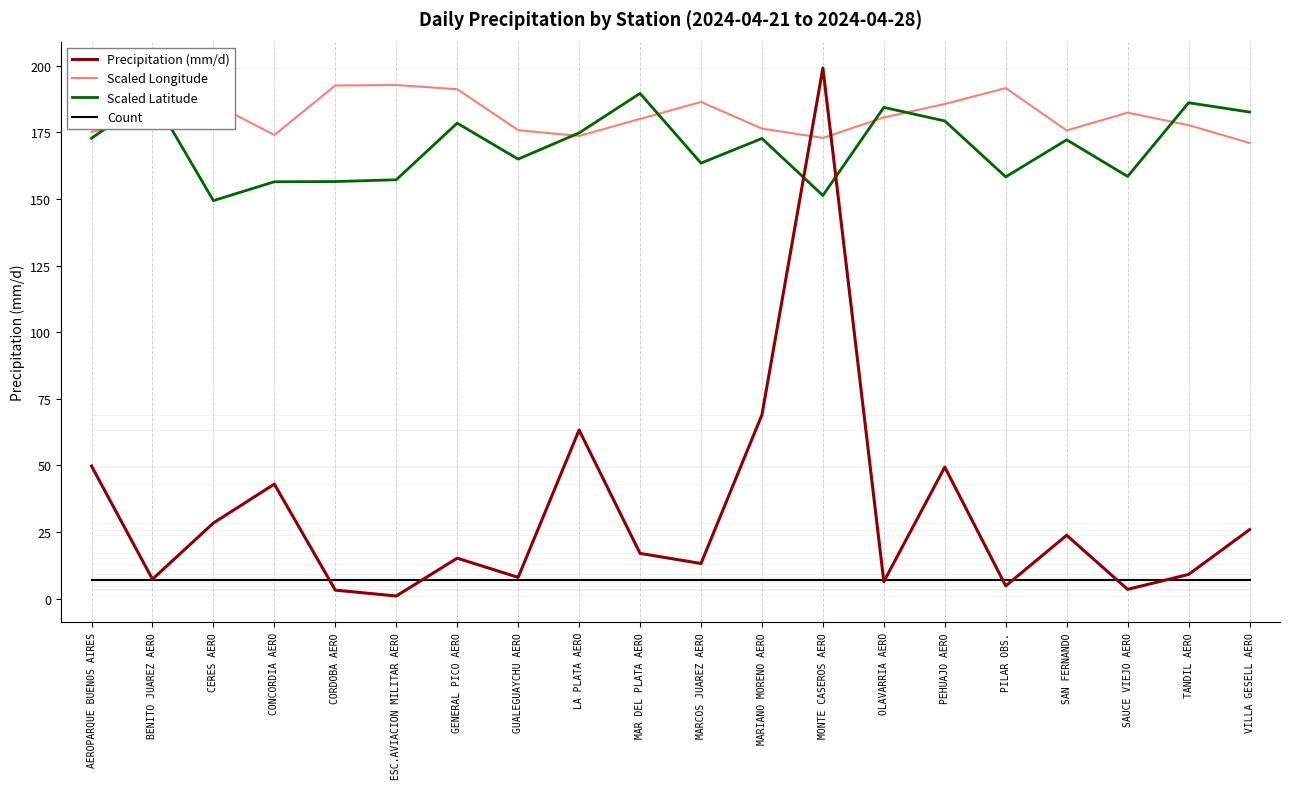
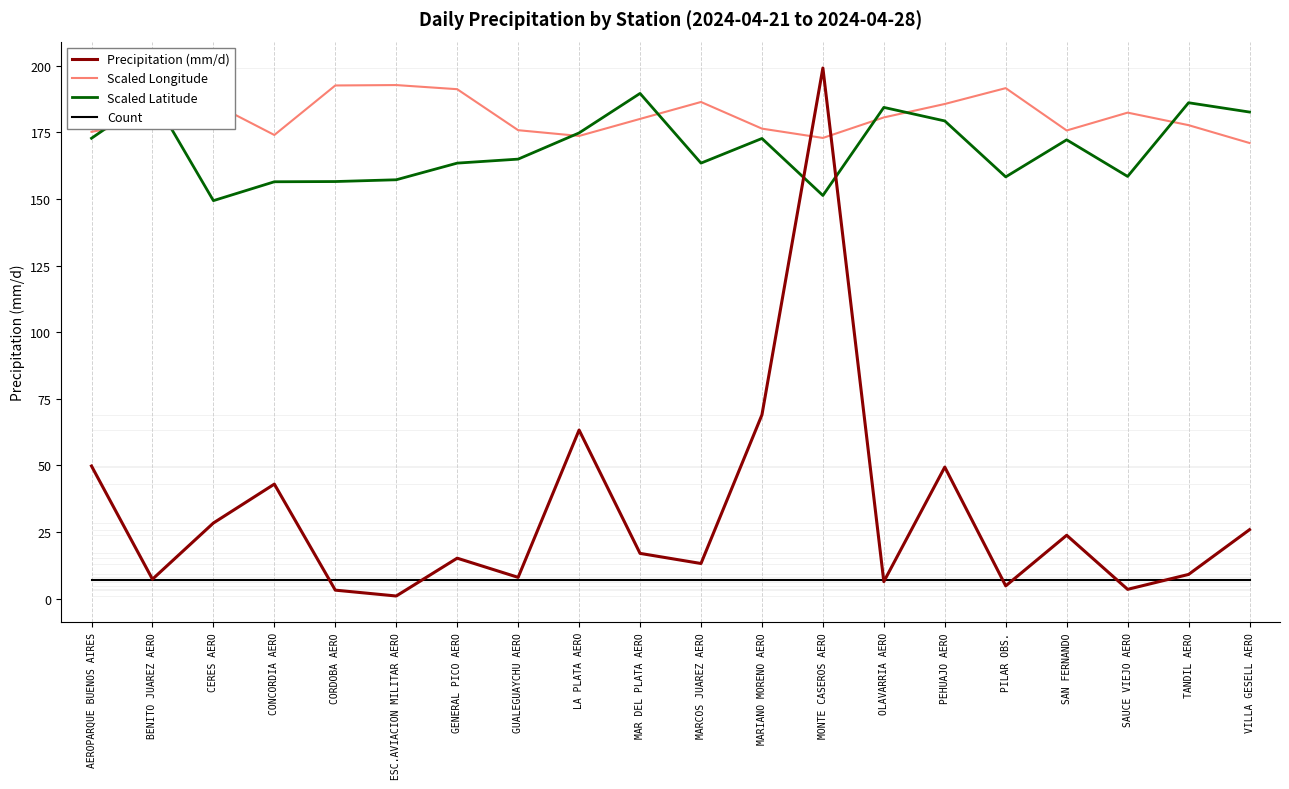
  {
    "Scaled Longitude": {
      "AEROPARQUE BUENOS AIRES": 175,
      "CONCORDIA AERO": 174,
      "CORDOBA AERO": 193,
      "ESC.AVIACION MILITAR AERO": 193,
      "GENERAL PICO AERO": 191,
      "GUALEGUAYCHU AERO": 176,
      "LA PLATA AERO": 174,
      "MAR DEL PLATA AERO": 180,
      "MARCOS JUAREZ AERO": 186,
      "MARIANO MORENO AERO": 176,
      "MONTE CASEROS AERO": 173,
      "OLAVARRIA AERO": 181,
      "PEHUAJO AERO": 186,
      "PILAR OBS.": 192,
      "SAN FERNANDO": 176,
      "SAUCE VIEJO AERO": 182,
      "TANDIL AERO": 178,
      "VILLA GESELL AERO": 171
    },
    "Scaled Latitude": {
      "AEROPARQUE BUENOS AIRES": 173,
      "CERES AERO": 149,
      "CONCORDIA AERO": 157,
      "CORDOBA AERO": 157,
      "ESC.AVIACION MILITAR AERO": 157,
-     "GENERAL PICO AERO": 179,
+     "GENERAL PICO AERO": 164,
      "GUALEGUAYCHU AERO": 165,
      "LA PLATA AERO": 175,
      "MAR DEL PLATA AERO": 190,
      "MARCOS JUAREZ AERO": 164,
      "MARIANO MORENO AERO": 173,
      "MONTE CASEROS AERO": 151,
      "OLAVARRIA AERO": 184,
      "PEHUAJO AERO": 179,
      "PILAR OBS.": 158,
      "SAN FERNANDO": 172,
      "SAUCE VIEJO AERO": 159,
      "TANDIL AERO": 186,
      "VILLA GESELL AERO": 183
    }
  }
